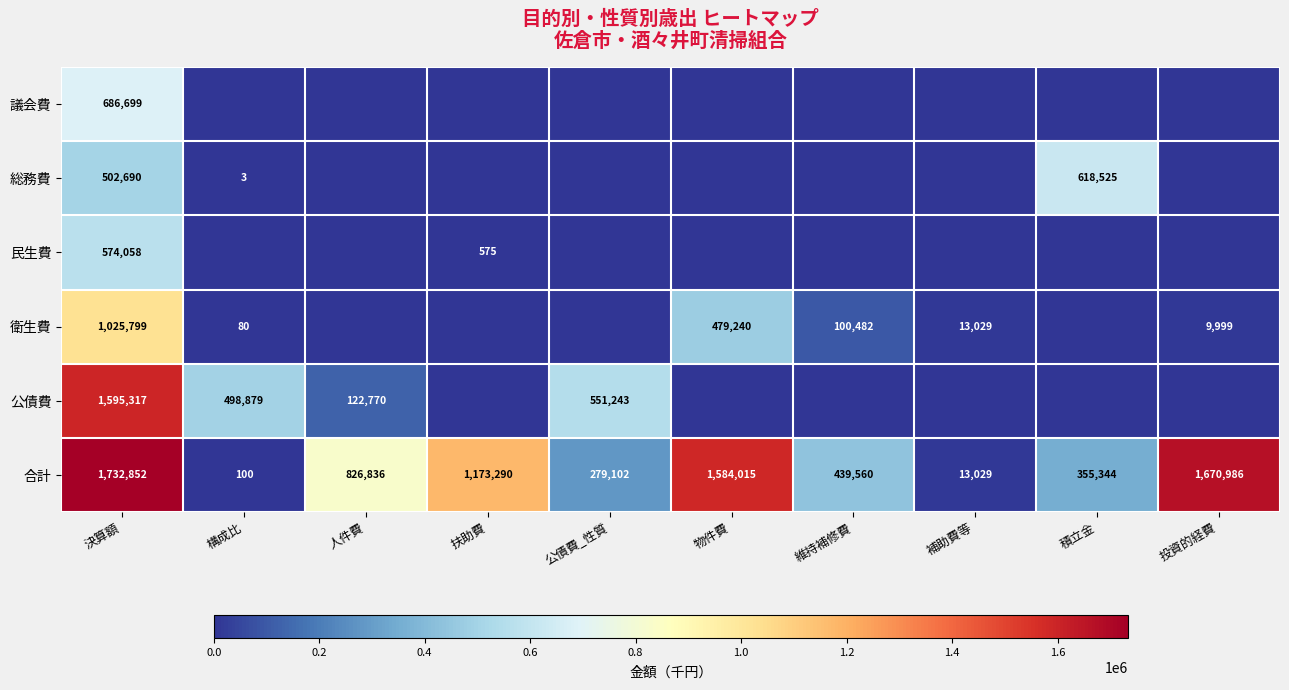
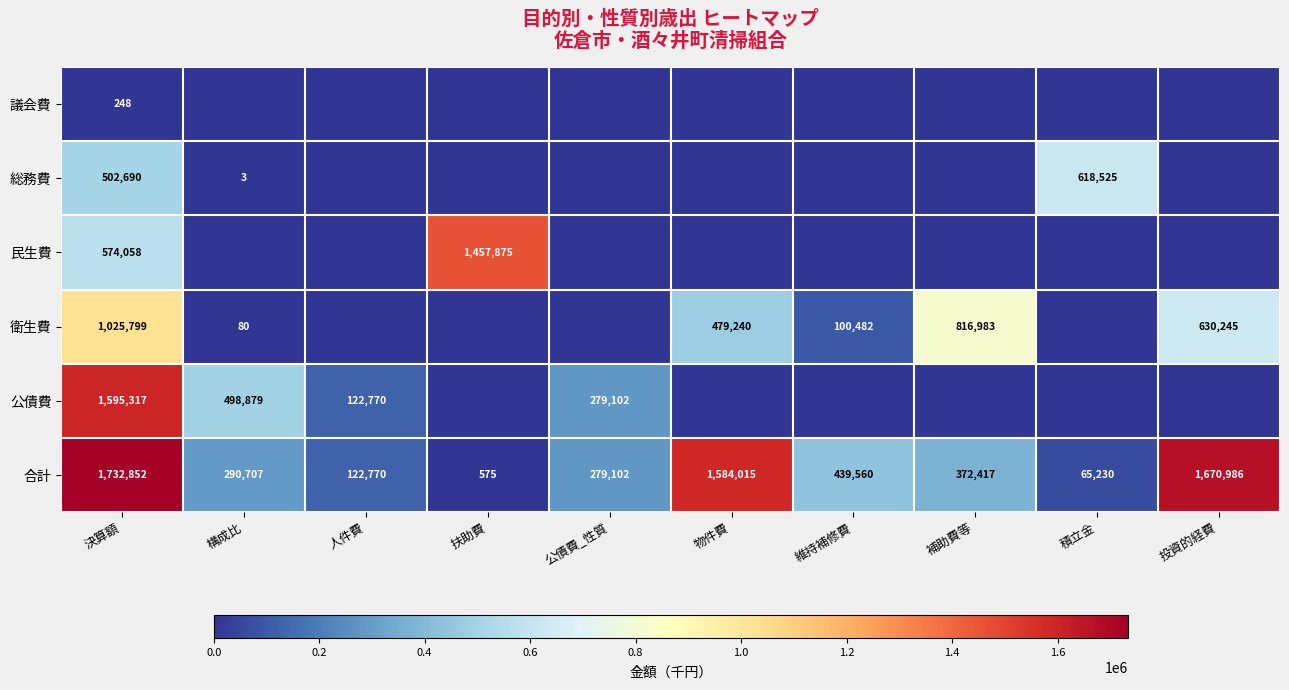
  {
    "議会費": {
-     "決算額": "686,699"
+     "決算額": "248"
    },
    "総務費": {
      "決算額": "502,690",
      "構成比": "3",
      "積立金": "618,525"
    },
    "民生費": {
      "決算額": "574,058",
-     "扶助費": "575"
+     "扶助費": "1,457,875"
    },
    "衛生費": {
      "決算額": "1,025,799",
      "構成比": "80",
      "物件費": "479,240",
      "維持補修費": "100,482",
-     "補助費等": "13,029",
-     "投資的経費": "9,999"
+     "補助費等": "816,983",
+     "投資的経費": "630,245"
    },
    "公債費": {
      "決算額": "1,595,317",
      "構成比": "498,879",
      "人件費": "122,770",
-     "公債費_性質": "551,243"
+     "公債費_性質": "279,102"
    },
    "合計": {
      "決算額": "1,732,852",
-     "構成比": "100",
-     "人件費": "826,836",
-     "扶助費": "1,173,290",
+     "構成比": "290,707",
+     "人件費": "122,770",
+     "扶助費": "575",
      "公債費_性質": "279,102",
      "物件費": "1,584,015",
      "維持補修費": "439,560",
-     "補助費等": "13,029",
-     "積立金": "355,344",
+     "補助費等": "372,417",
+     "積立金": "65,230",
      "投資的経費": "1,670,986"
    }
  }
